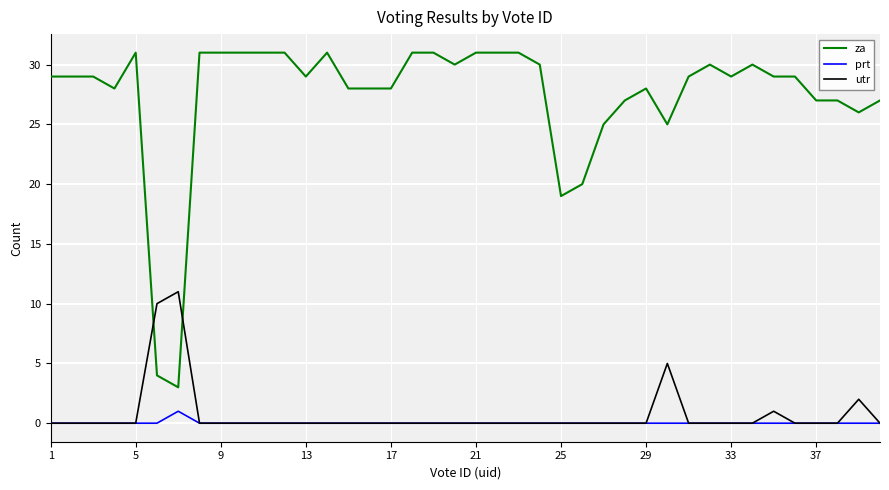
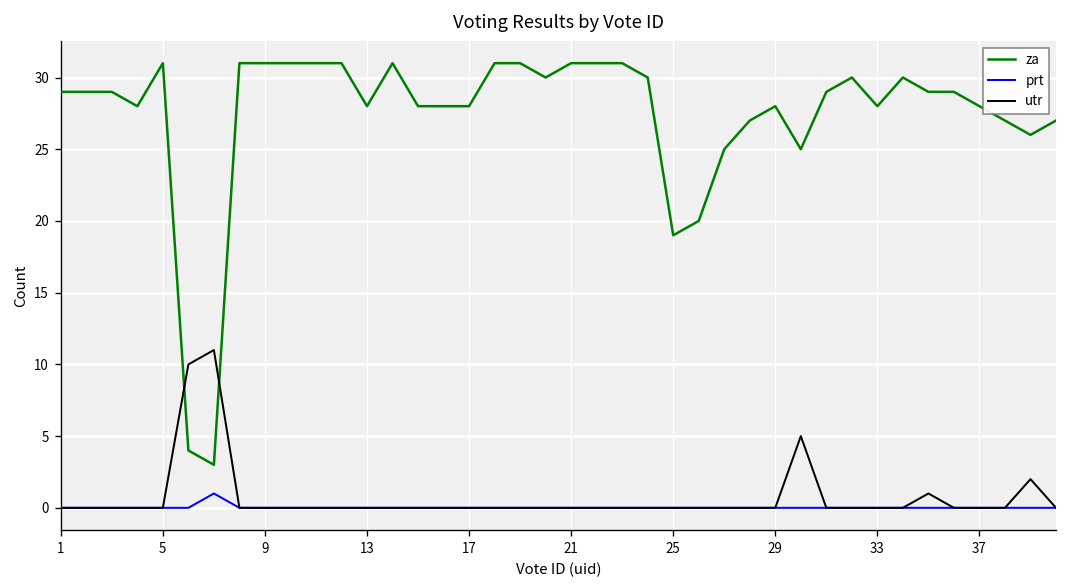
  {
    "za": {
      "1": 29,
      "5": 31,
      "9": 31,
-     "13": 29,
+     "13": 28,
      "17": 28,
      "21": 31,
      "25": 19,
      "29": 28,
-     "33": 29,
-     "37": 27
+     "33": 28,
+     "37": 28
    }
  }
